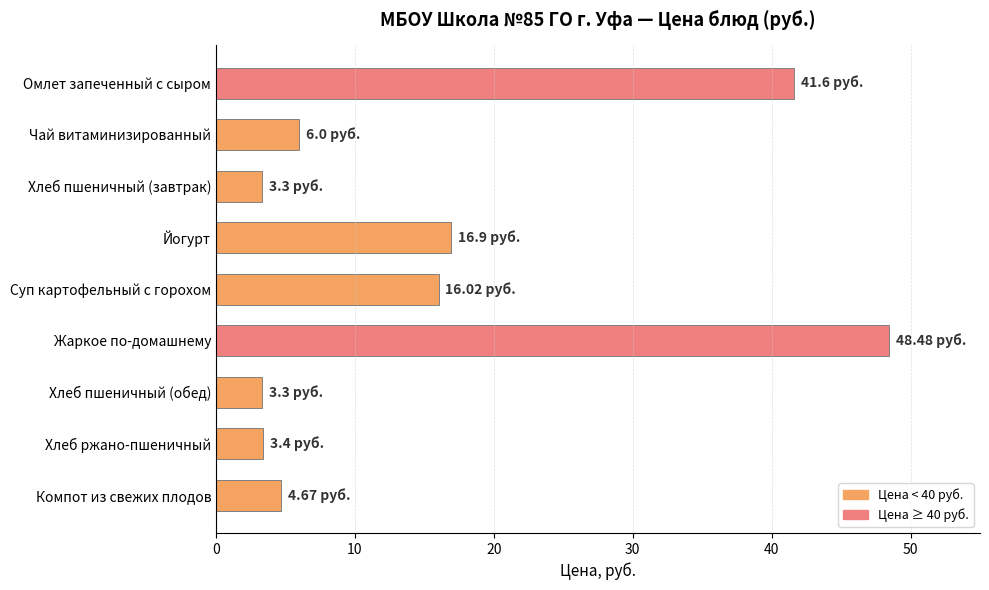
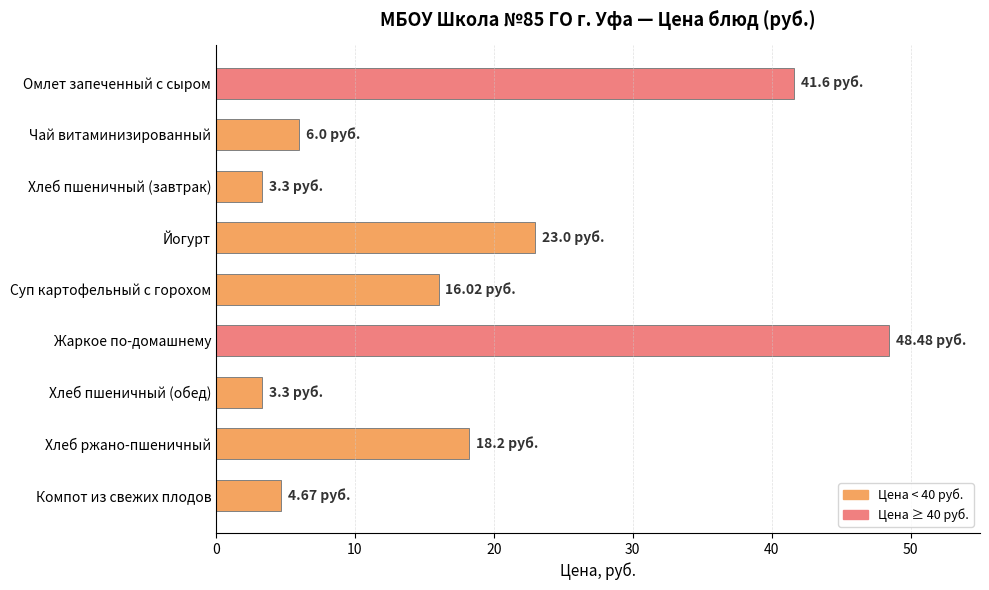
  {
    "Омлет запеченный с сыром": 41.6,
    "Чай витаминизированный": 6.0,
    "Хлеб пшеничный (завтрак)": 3.3,
-   "Йогурт": 16.9,
+   "Йогурт": 23.0,
    "Суп картофельный с горохом": 16.02,
    "Жаркое по-домашнему": 48.48,
    "Хлеб пшеничный (обед)": 3.3,
-   "Хлеб ржано-пшеничный": 3.4,
+   "Хлеб ржано-пшеничный": 18.2,
    "Компот из свежих плодов": 4.67
  }
